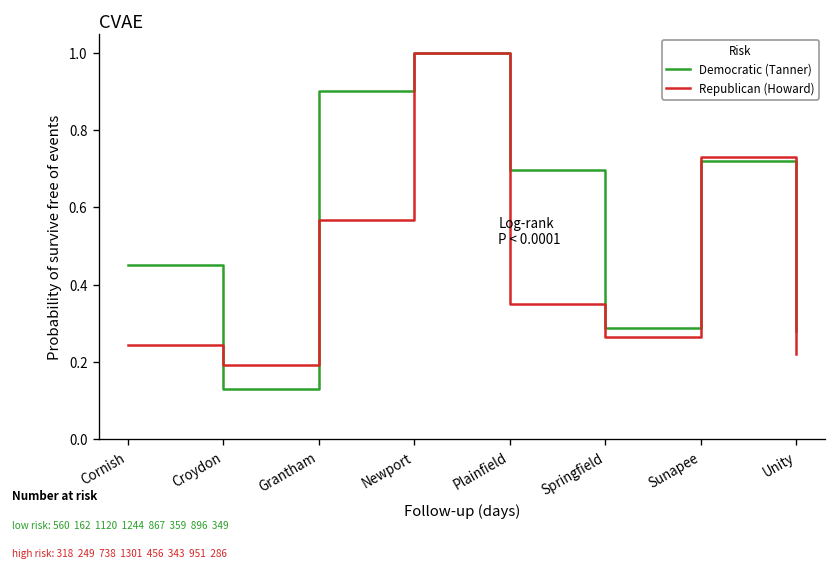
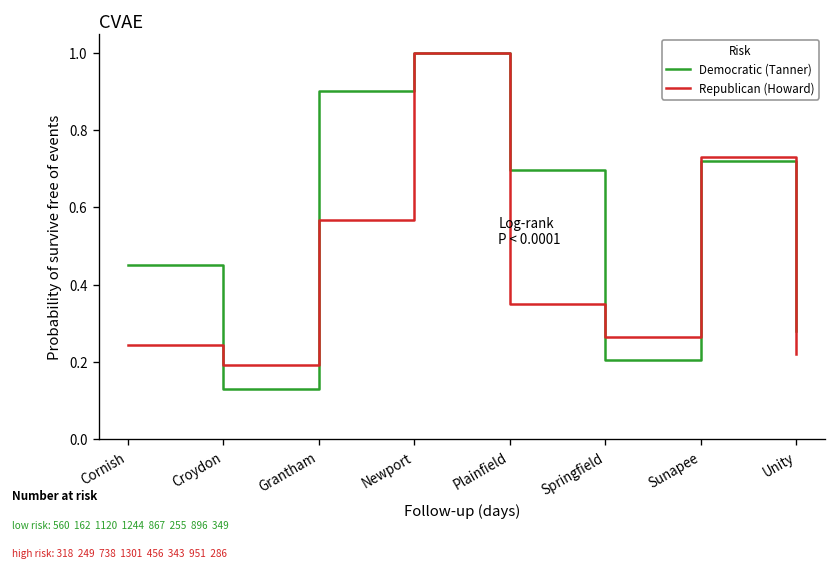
  {
    "Democratic (Tanner)": {
-     "Springfield": 359
+     "Springfield": 255
    },
    "Republican (Howard)": {
      "Cornish": 0.24,
      "Croydon": 0.19,
      "Grantham": 0.57,
      "Plainfield": 0.35,
      "Springfield": 0.26,
      "Sunapee": 0.73,
      "Unity": 0.22
    }
  }
